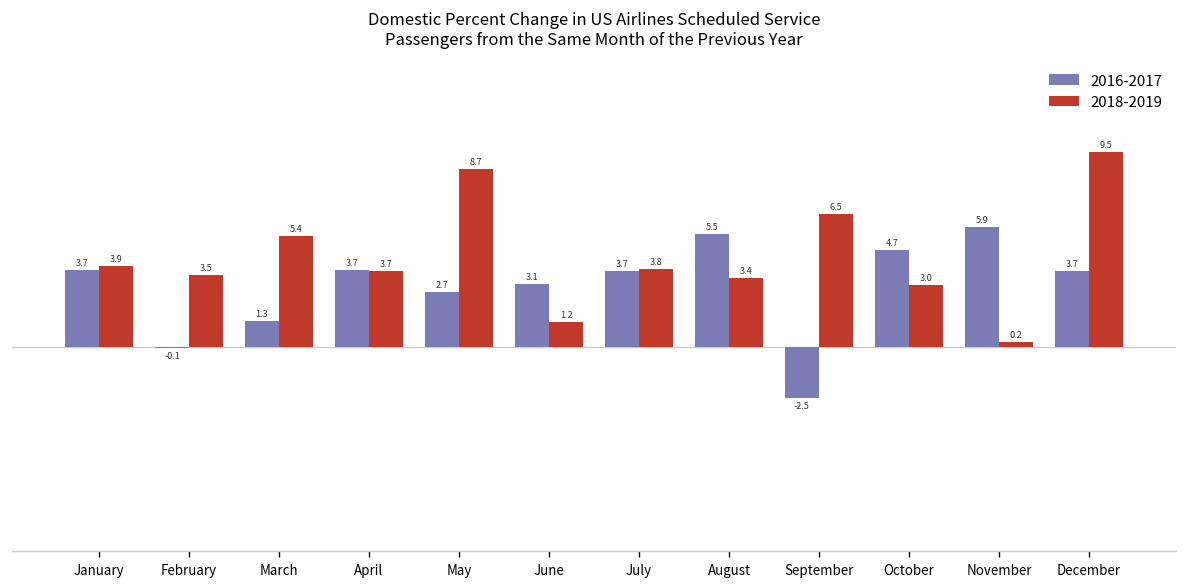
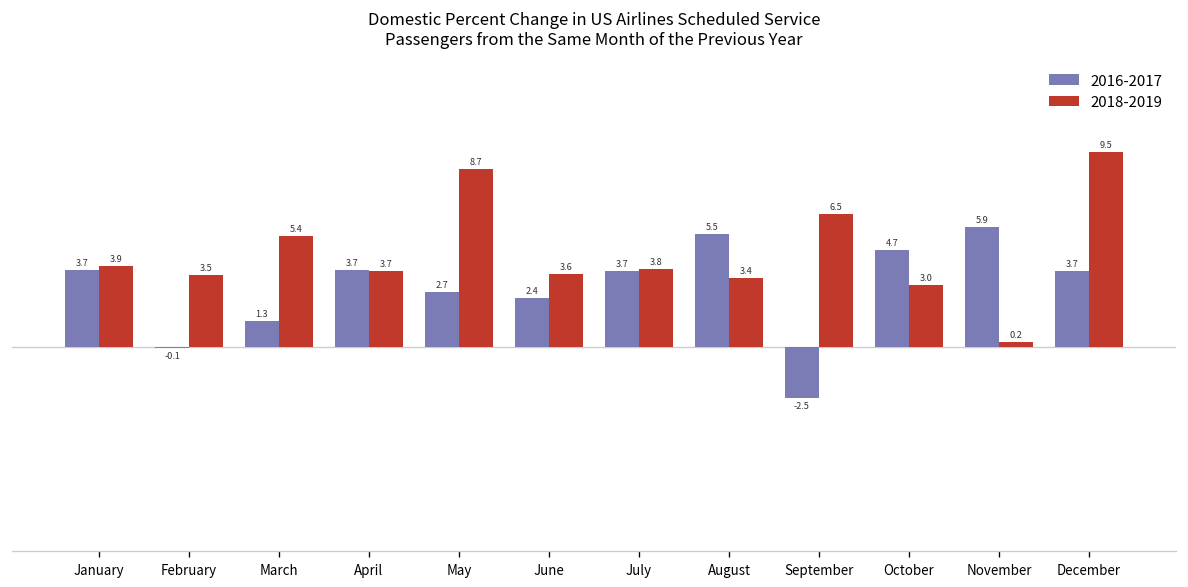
  {
    "2016-2017": {
      "January": 3.7,
      "February": -0.1,
      "March": 1.3,
      "April": 3.7,
      "May": 2.7,
-     "June": 3.1,
+     "June": 2.4,
      "July": 3.7,
      "August": 5.5,
      "September": -2.5,
      "October": 4.7,
      "November": 5.9,
      "December": 3.7
    },
    "2018-2019": {
      "January": 3.9,
      "February": 3.5,
      "March": 5.4,
      "April": 3.7,
      "May": 8.7,
-     "June": 1.2,
+     "June": 3.6,
      "July": 3.8,
      "August": 3.4,
      "September": 6.5,
      "October": 3.0,
      "November": 0.2,
      "December": 9.5
    }
  }
